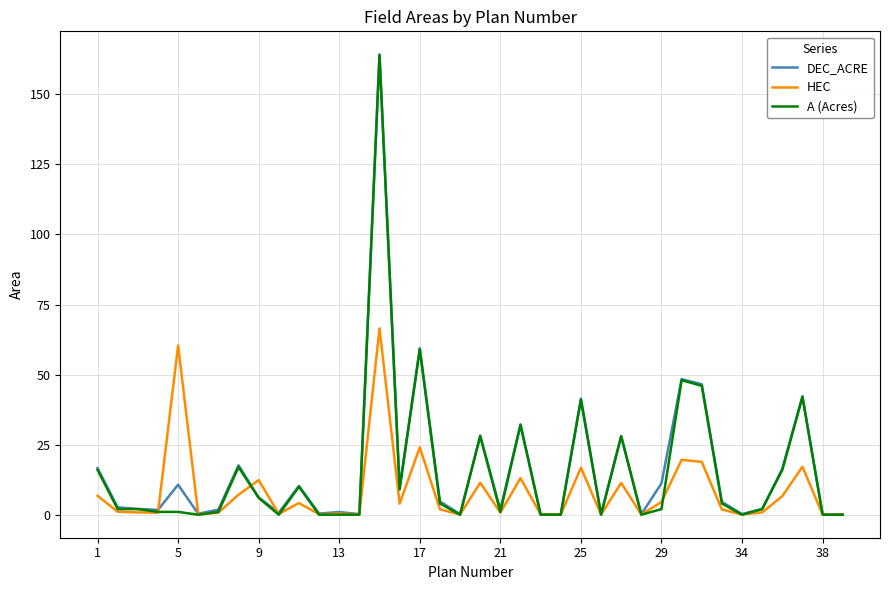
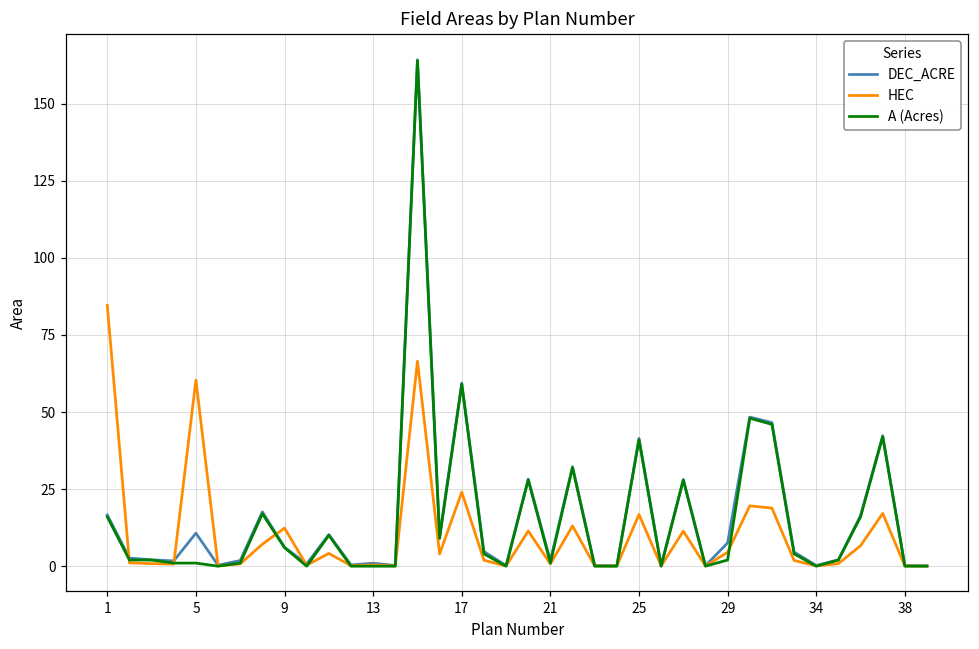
  {
    "DEC_ACRE": {
      "5": 11,
-     "29": 11
+     "29": 8
    },
    "HEC": {
-     "1": 7,
+     "1": 85,
      "5": 60,
      "9": 12,
      "17": 24,
      "25": 17,
      "29": 5
    },
    "A (Acres)": {
      "5": 1,
      "29": 2
    }
  }
